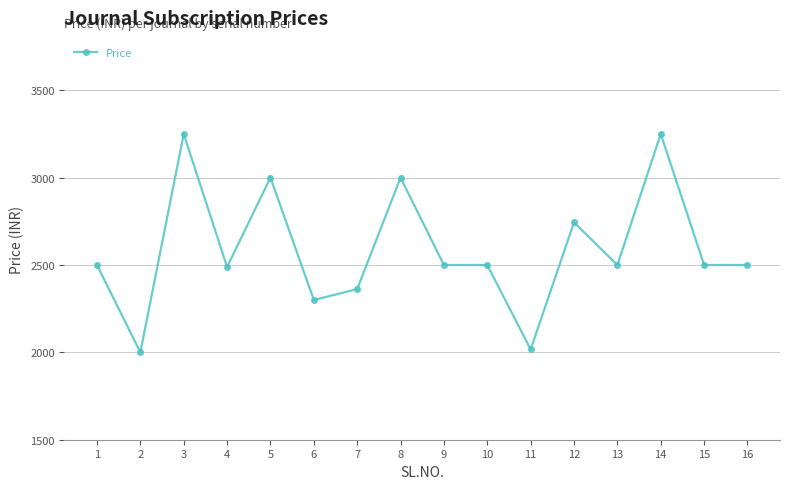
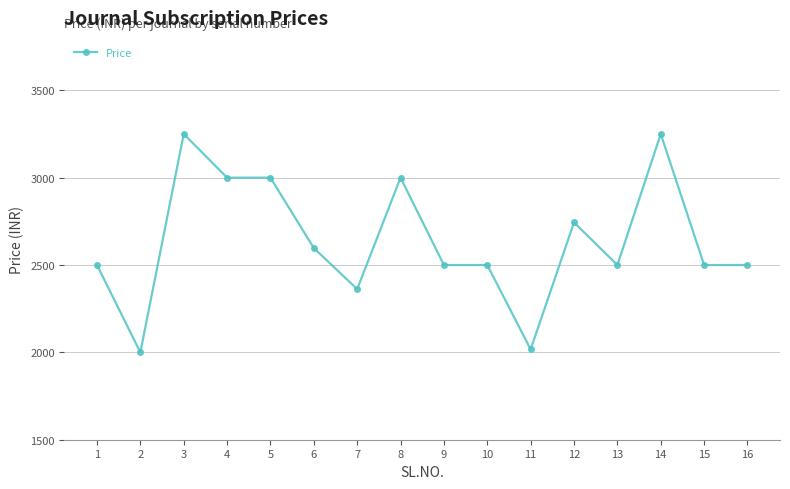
  {
    "1": 2500,
    "2": 2000,
    "3": 3250,
-   "4": 2490,
+   "4": 3000,
    "5": 3000,
-   "6": 2300,
+   "6": 2600,
    "7": 2360,
    "8": 3000,
    "9": 2500,
    "10": 2500,
    "11": 2020,
    "12": 2740,
    "13": 2500,
    "14": 3250,
    "15": 2500,
    "16": 2500
  }
